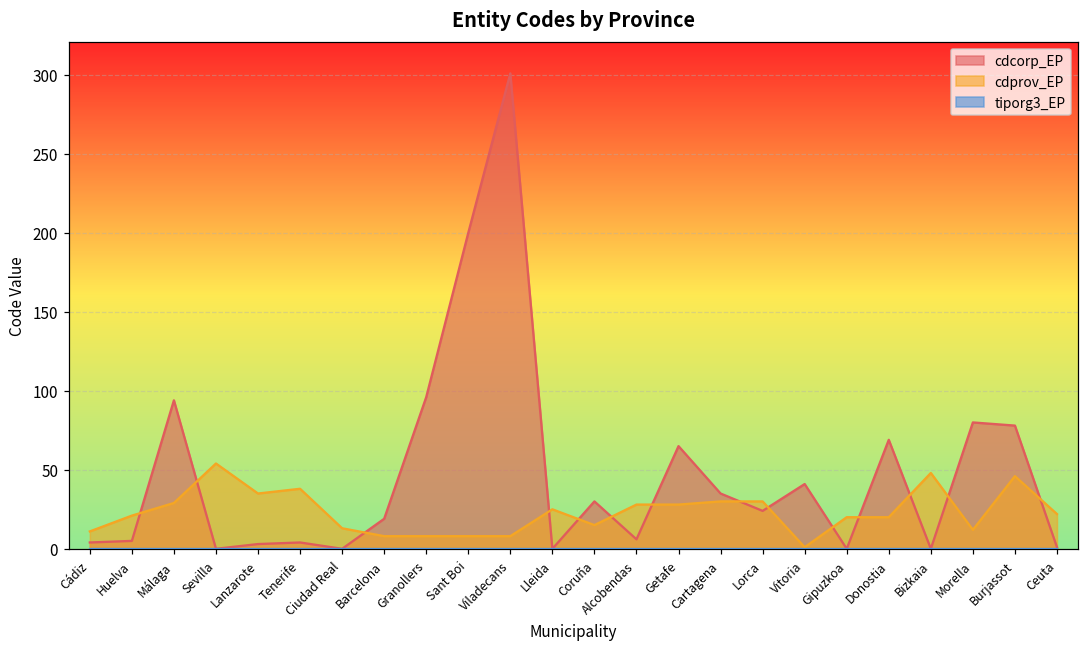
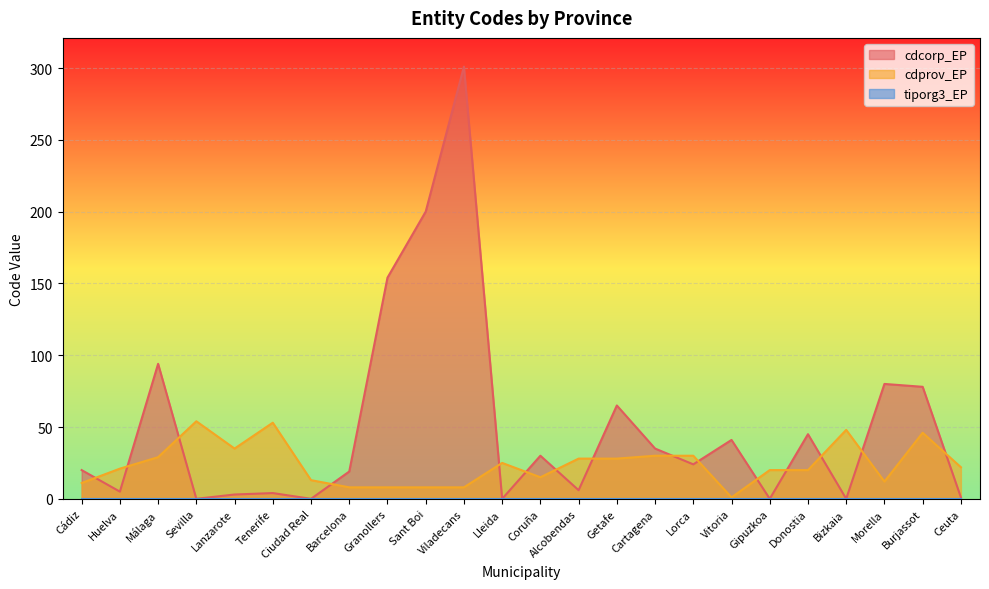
  {
    "cdcorp_EP": {
-     "Cádiz": 4,
+     "Cádiz": 20,
      "Huelva": 5,
      "Málaga": 94,
      "Lanzarote": 3,
      "Tenerife": 4,
      "Barcelona": 19,
-     "Granollers": 96,
+     "Granollers": 154,
      "Sant Boi": 200,
      "Viladecans": 301,
      "Coruña": 30,
      "Alcobendas": 6,
      "Getafe": 65,
      "Cartagena": 35,
      "Lorca": 24,
      "Vitoria": 41,
-     "Donostia": 69,
+     "Donostia": 45,
      "Morella": 80,
      "Burjassot": 78
    },
    "cdprov_EP": {
      "Cádiz": 11,
      "Huelva": 21,
      "Málaga": 29,
      "Sevilla": 54,
      "Lanzarote": 35,
-     "Tenerife": 38,
+     "Tenerife": 53,
      "Ciudad Real": 13,
      "Barcelona": 8,
      "Granollers": 8,
      "Sant Boi": 8,
      "Viladecans": 8,
      "Lleida": 25,
      "Coruña": 15,
      "Alcobendas": 28,
      "Getafe": 28,
      "Cartagena": 30,
      "Lorca": 30,
      "Gipuzkoa": 20,
      "Donostia": 20,
      "Bizkaia": 48,
      "Morella": 12,
      "Burjassot": 46,
      "Ceuta": 22
    },
    "tiporg3_EP": {
      "Cádiz": 0,
      "Huelva": 0,
      "Málaga": 0,
      "Lanzarote": 0,
      "Tenerife": 0,
      "Barcelona": 0,
      "Granollers": 0,
      "Sant Boi": 0,
      "Viladecans": 0,
      "Coruña": 0,
      "Alcobendas": 0,
      "Getafe": 0,
      "Cartagena": 0,
      "Lorca": 0,
      "Donostia": 0,
      "Morella": 0,
      "Burjassot": 0
    }
  }
